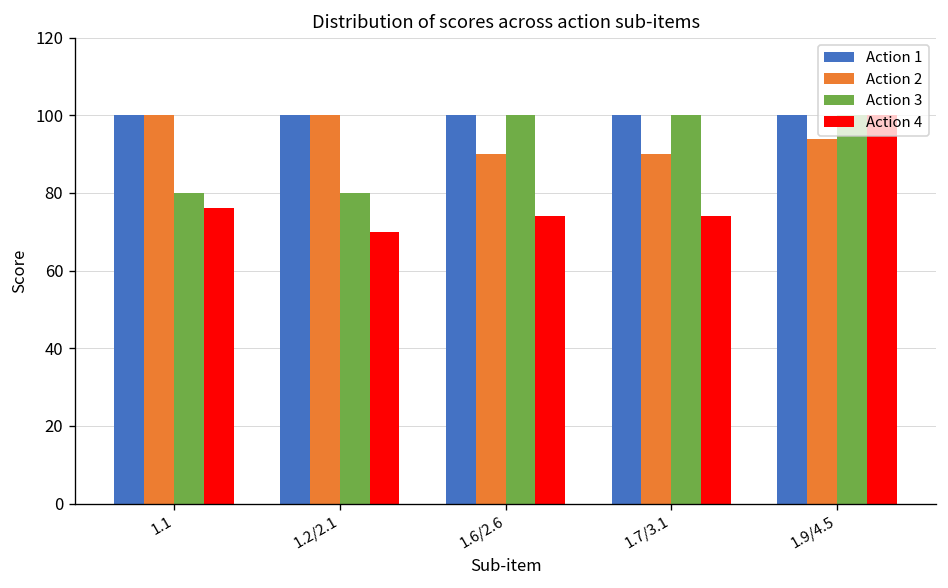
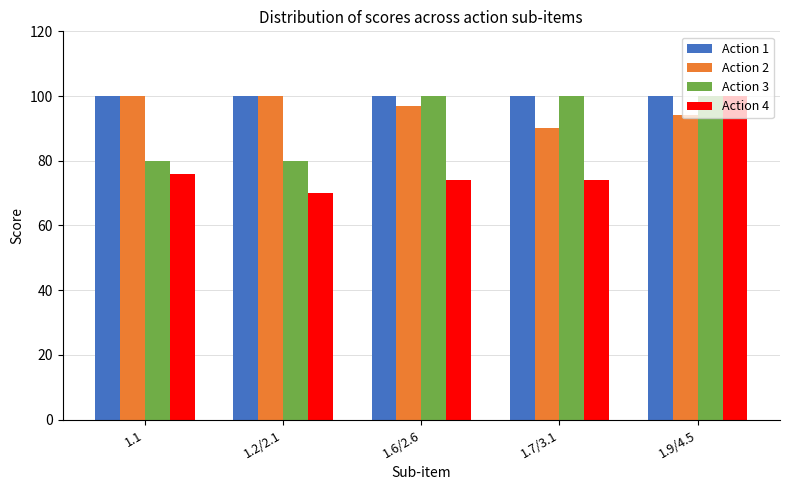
  {
    "Action 1": {
      "1.1": 100,
      "1.2/2.1": 100,
      "1.6/2.6": 100,
      "1.7/3.1": 100,
      "1.9/4.5": 100
    },
    "Action 2": {
      "1.1": 100,
      "1.2/2.1": 100,
-     "1.6/2.6": 90,
+     "1.6/2.6": 97,
      "1.7/3.1": 90
    },
    "Action 3": {
      "1.1": 80,
      "1.2/2.1": 80,
      "1.6/2.6": 100,
      "1.7/3.1": 100
    },
    "Action 4": {
      "1.1": 76,
      "1.2/2.1": 70,
      "1.6/2.6": 74,
      "1.7/3.1": 74
    }
  }
